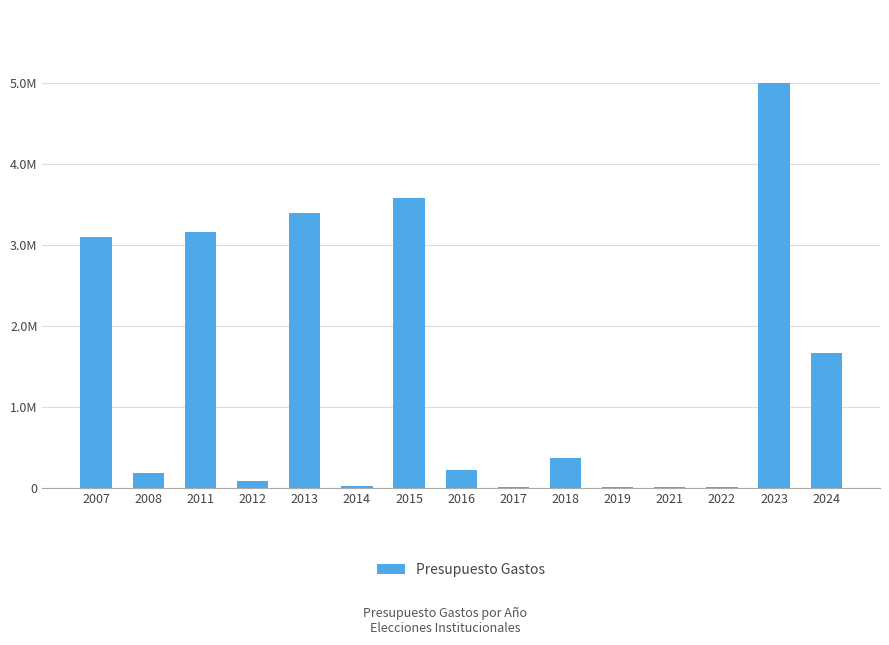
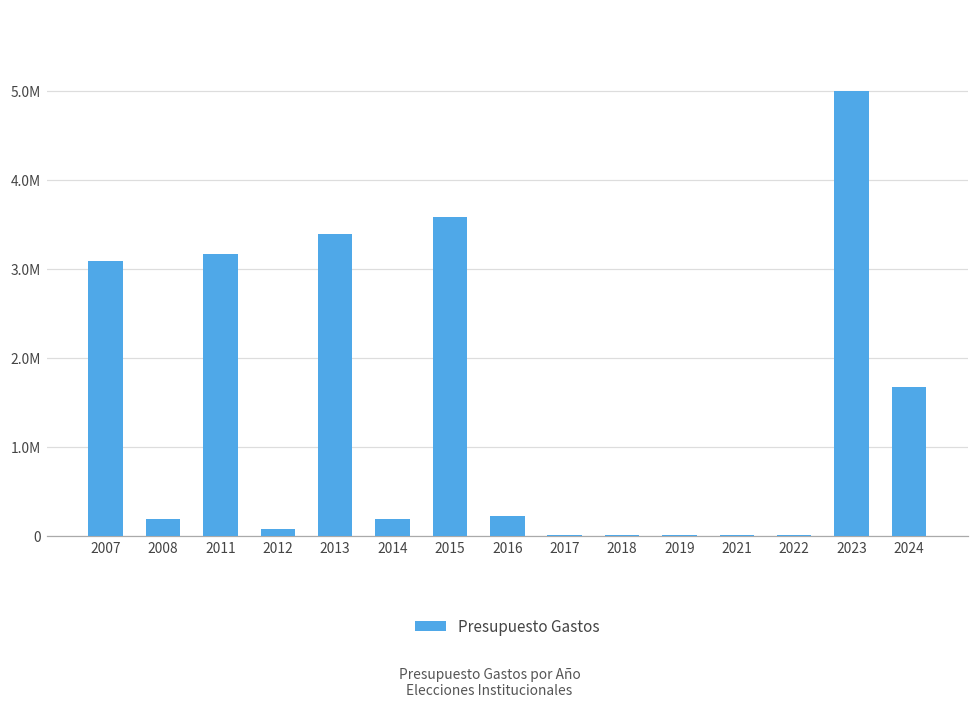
  {
    "2007": 3100000,
    "2008": 200000,
    "2011": 3200000,
    "2012": 100000,
    "2013": 3400000,
-   "2014": 0,
+   "2014": 200000,
    "2015": 3600000,
    "2016": 200000,
-   "2018": 400000,
+   "2018": 0,
    "2023": 5000000,
    "2024": 1700000
  }
